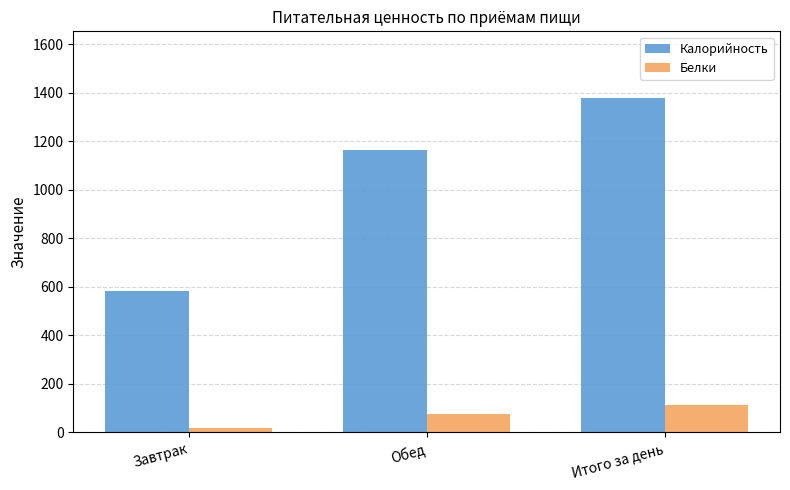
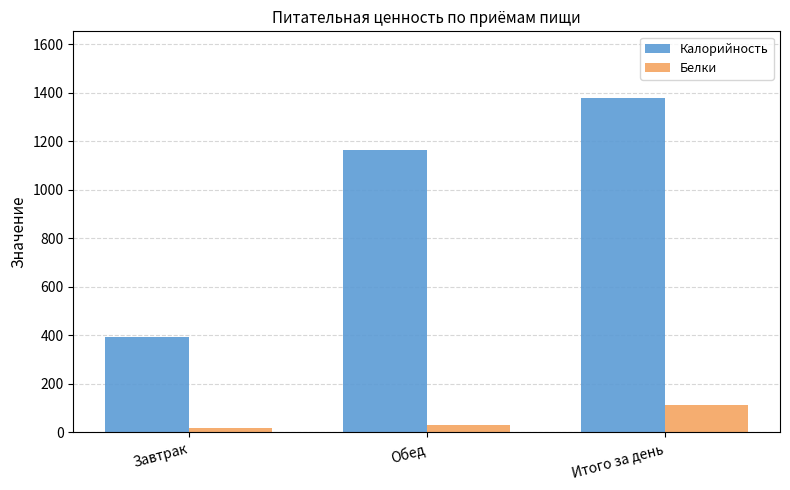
  {
    "Калорийность": {
-     "Завтрак": 580,
+     "Завтрак": 390,
      "Обед": 1160,
      "Итого за день": 1380
    },
    "Белки": {
      "Завтрак": 20,
-     "Обед": 80,
+     "Обед": 30,
      "Итого за день": 110
    }
  }
